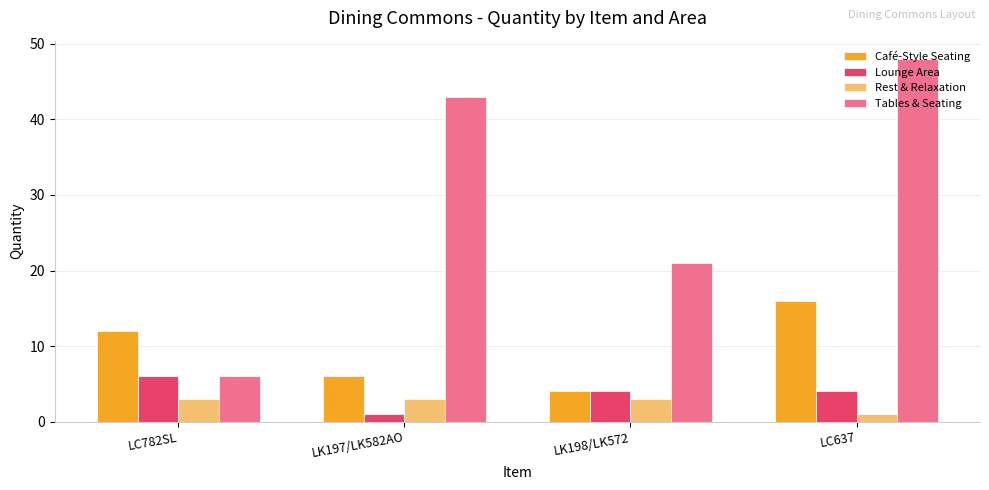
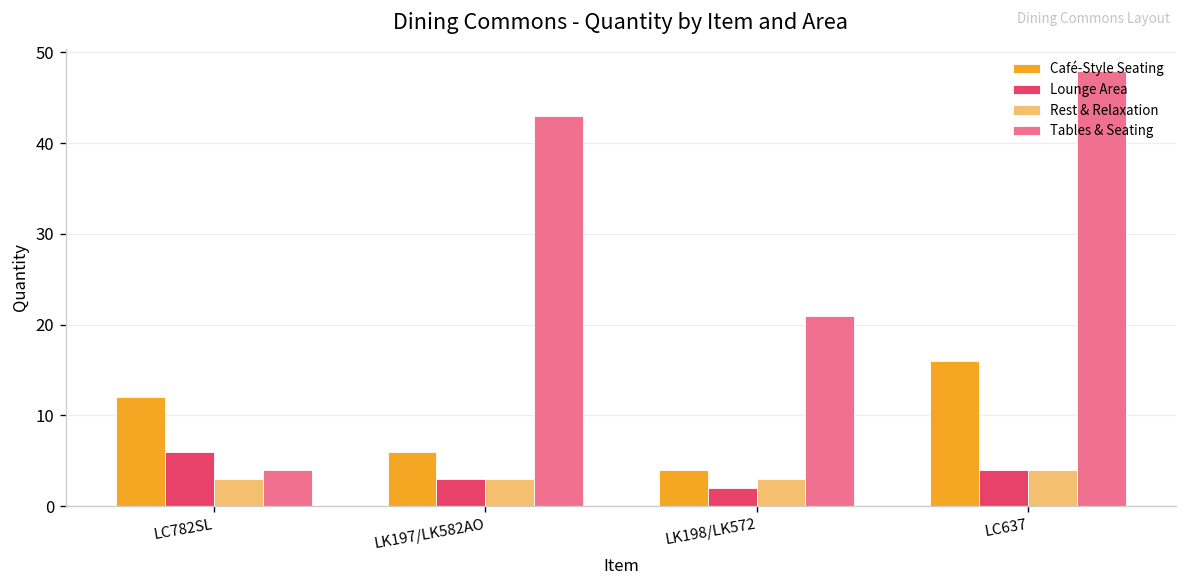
  {
    "Café-Style Seating": {
      "LC782SL": 12,
      "LK197/LK582AO": 6,
      "LK198/LK572": 4,
      "LC637": 16
    },
    "Lounge Area": {
      "LC782SL": 6,
-     "LK197/LK582AO": 1,
-     "LK198/LK572": 4,
+     "LK197/LK582AO": 3,
+     "LK198/LK572": 2,
      "LC637": 4
    },
    "Rest & Relaxation": {
      "LC782SL": 3,
      "LK197/LK582AO": 3,
      "LK198/LK572": 3,
-     "LC637": 1
+     "LC637": 4
    },
    "Tables & Seating": {
-     "LC782SL": 6,
+     "LC782SL": 4,
      "LK197/LK582AO": 43,
      "LK198/LK572": 21,
      "LC637": 48
    }
  }
